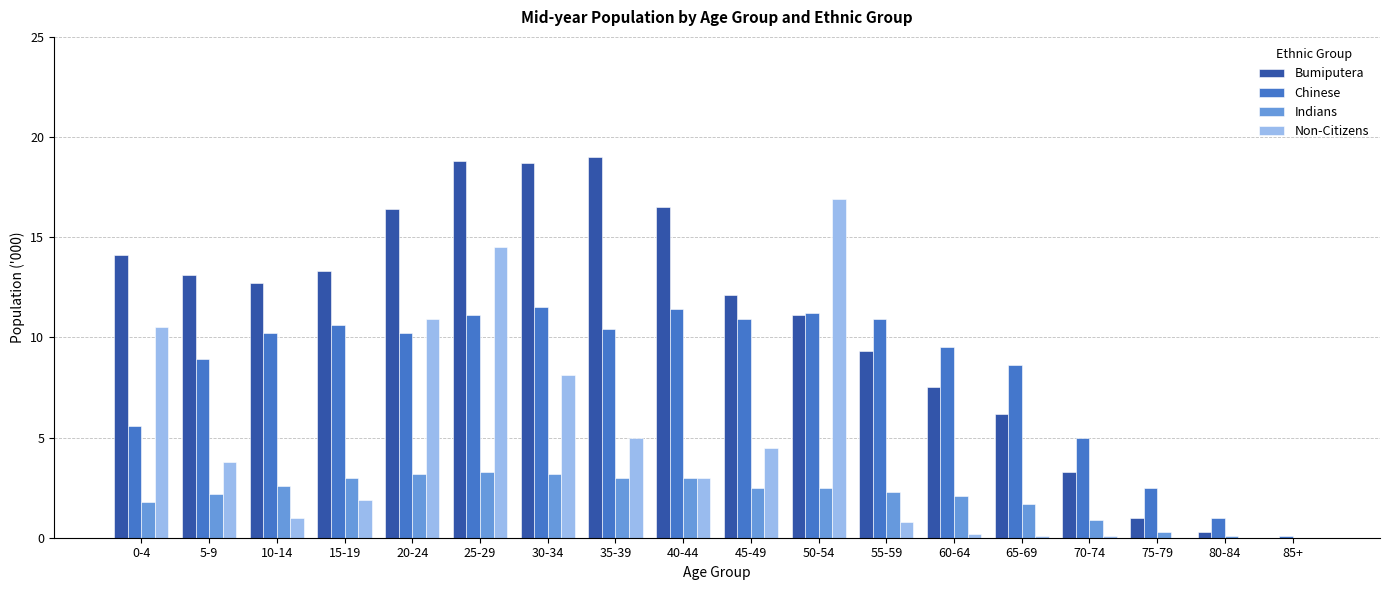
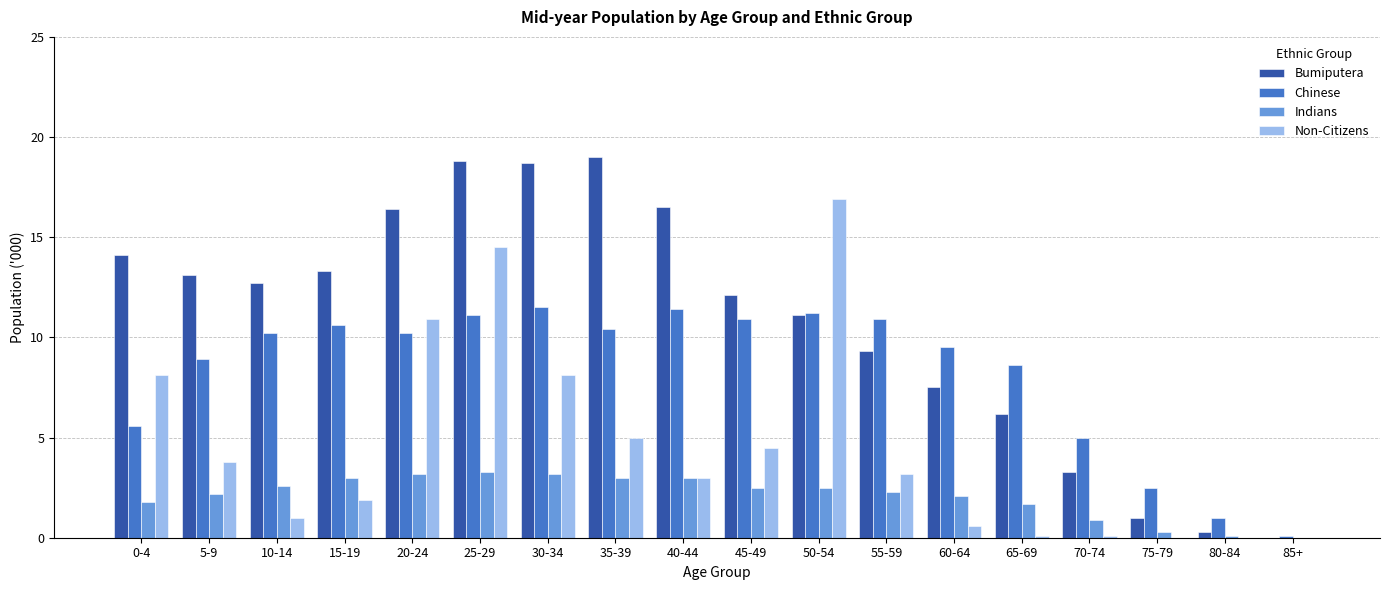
  {
    "Non-Citizens": {
-     "0-4": 10.5,
+     "0-4": 8.1,
      "5-9": 3.8,
      "10-14": 1.0,
      "15-19": 1.9,
      "20-24": 10.9,
      "25-29": 14.5,
      "30-34": 8.1,
      "35-39": 5.0,
      "40-44": 3.0,
      "45-49": 4.5,
      "50-54": 16.9,
-     "55-59": 0.8,
-     "60-64": 0.2,
+     "55-59": 3.2,
+     "60-64": 0.6,
      "75-79": 0.0,
      "80-84": 0.0,
      "85+": 0.0
    }
  }
